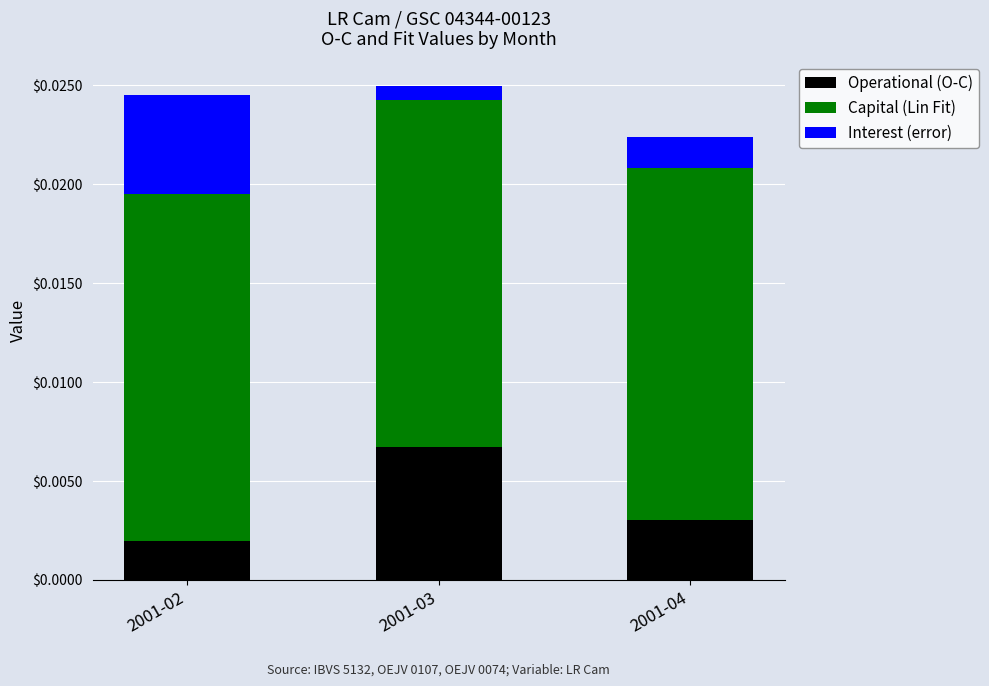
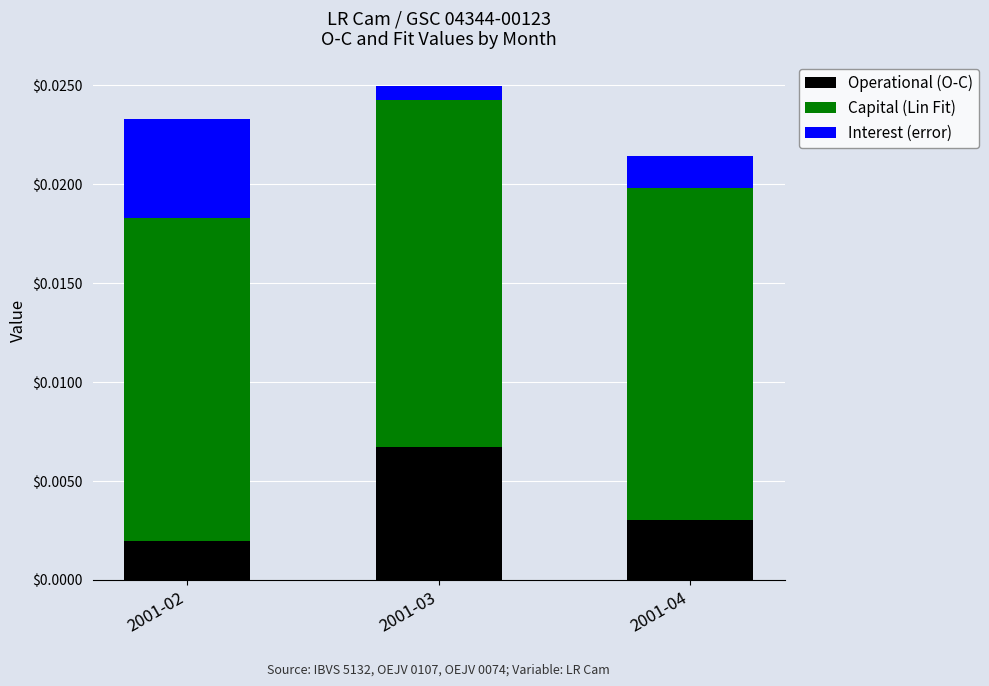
  {
    "Operational (O-C)": {
      "2001-02": "$0.0020",
      "2001-03": "$0.0067",
      "2001-04": "$0.0030"
    },
    "Capital (Lin Fit)": {
-     "2001-02": "$0.0175",
+     "2001-02": "$0.0163",
      "2001-03": "$0.0176",
-     "2001-04": "$0.0178"
+     "2001-04": "$0.0168"
    },
    "Interest (error)": {
      "2001-02": "$0.0050",
      "2001-03": "$0.0007",
      "2001-04": "$0.0016"
    }
  }
